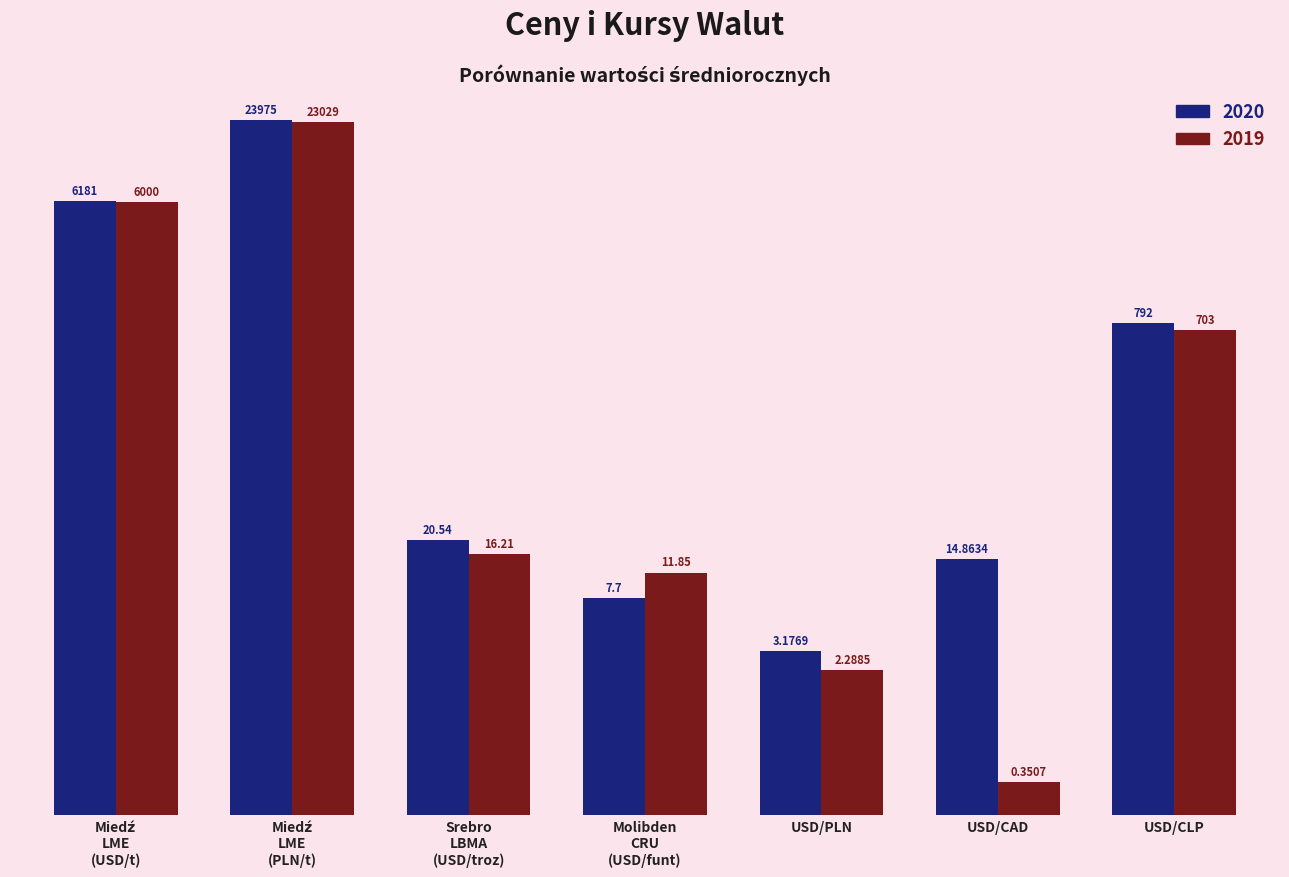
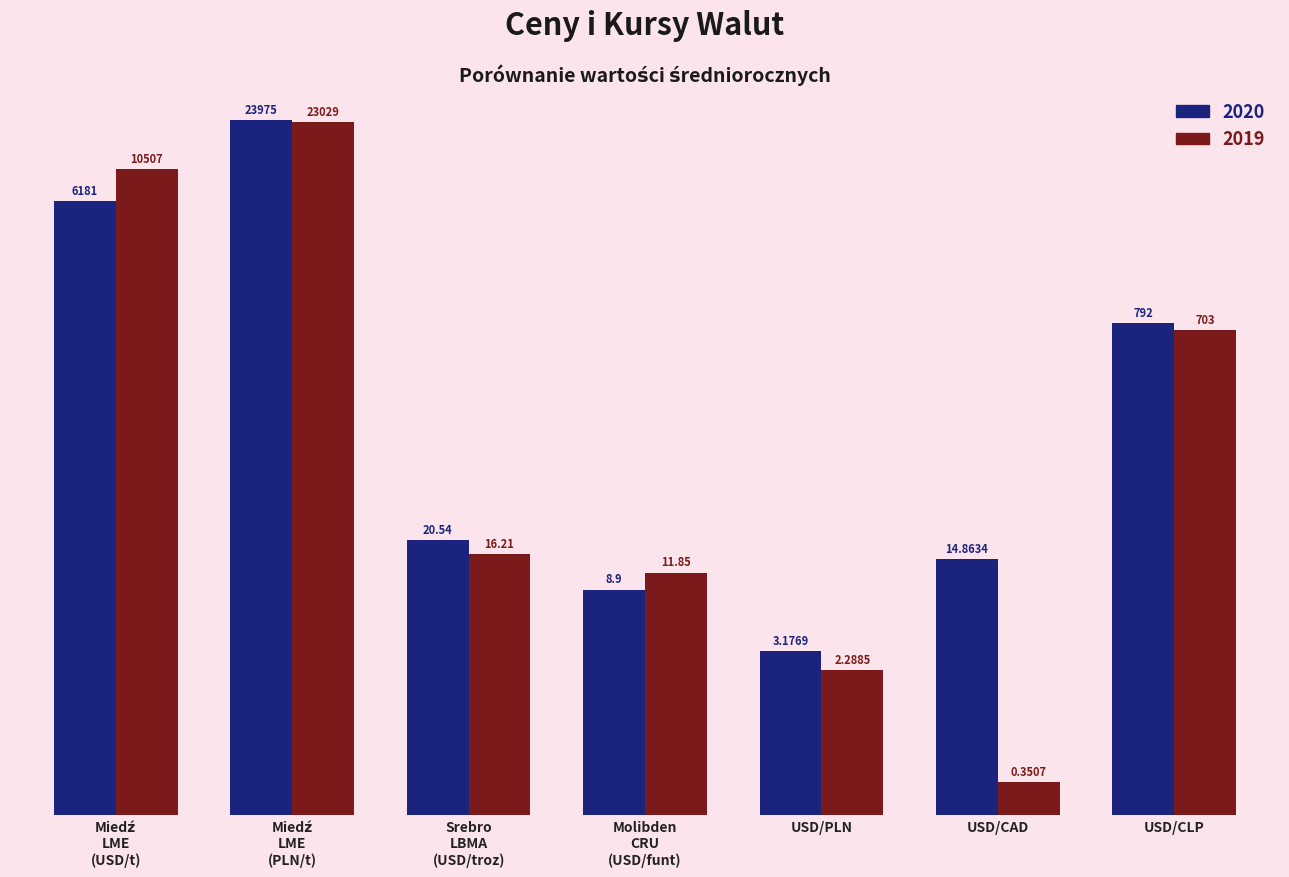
  {
    "2020": {
      "Miedź LME (USD/t)": 6181,
      "Miedź LME (PLN/t)": 23975,
      "Srebro LBMA (USD/troz)": 20.54,
-     "Molibden CRU (USD/funt)": 7.7,
+     "Molibden CRU (USD/funt)": 8.9,
      "USD/PLN": 3.1769,
      "USD/CAD": 14.8634,
      "USD/CLP": 792
    },
    "2019": {
-     "Miedź LME (USD/t)": 6000,
+     "Miedź LME (USD/t)": 10507,
      "Miedź LME (PLN/t)": 23029,
      "Srebro LBMA (USD/troz)": 16.21,
      "Molibden CRU (USD/funt)": 11.85,
      "USD/PLN": 2.2885,
      "USD/CAD": 0.3507,
      "USD/CLP": 703
    }
  }
